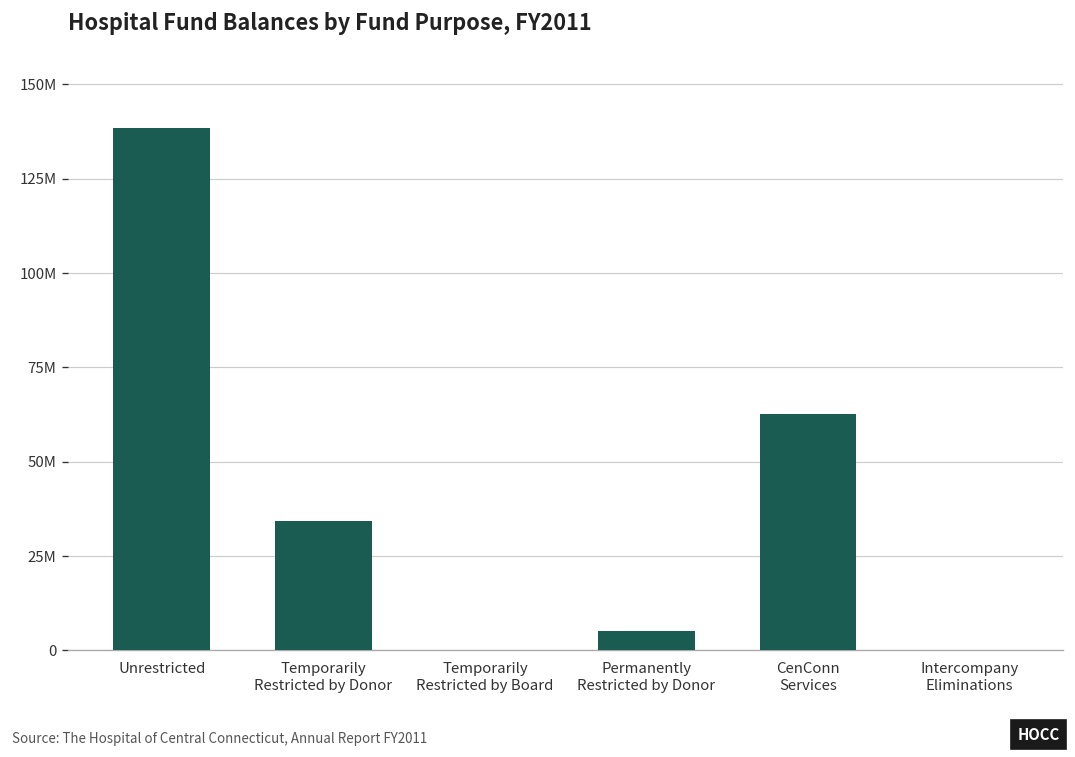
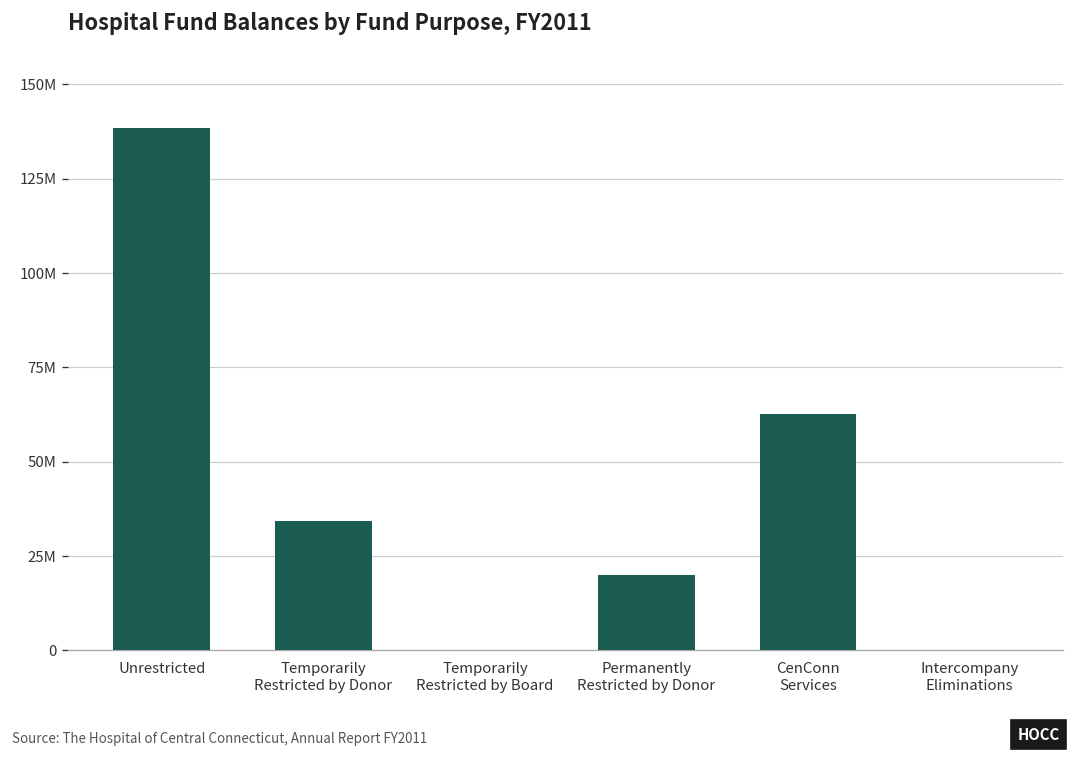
  {
    "Unrestricted": 138000000,
    "Temporarily Restricted by Donor": 34000000,
    "Temporarily Restricted by Board": 0,
-   "Permanently Restricted by Donor": 5000000,
+   "Permanently Restricted by Donor": 20000000,
    "CenConn Services": 63000000,
    "Intercompany Eliminations": 0
  }
